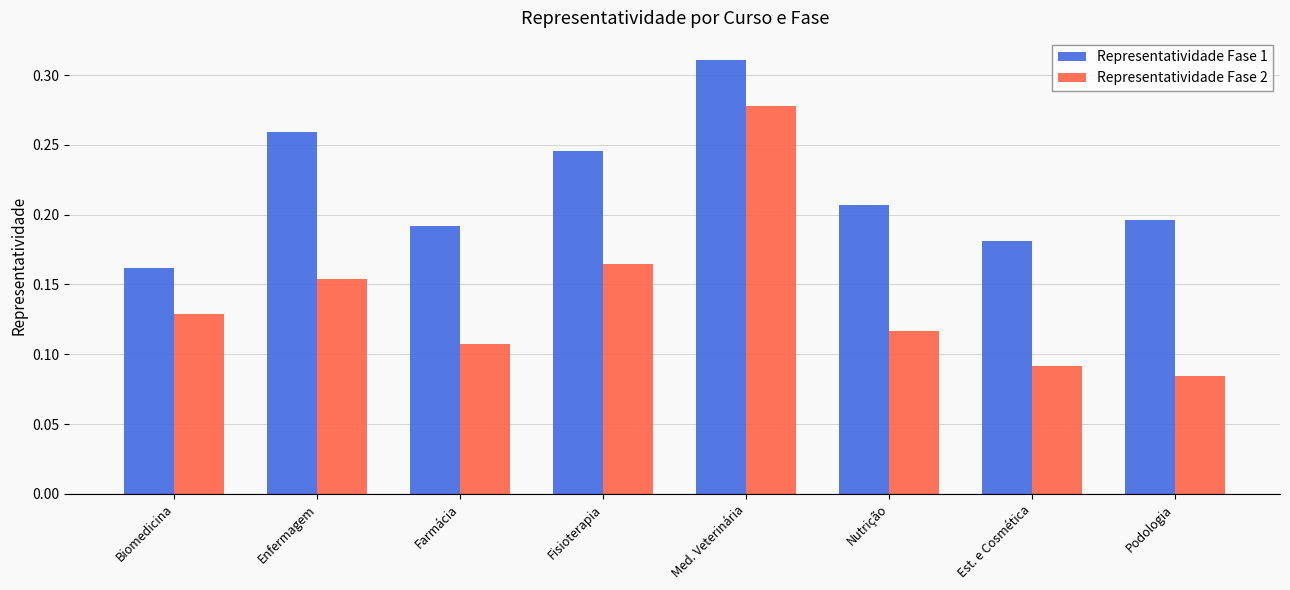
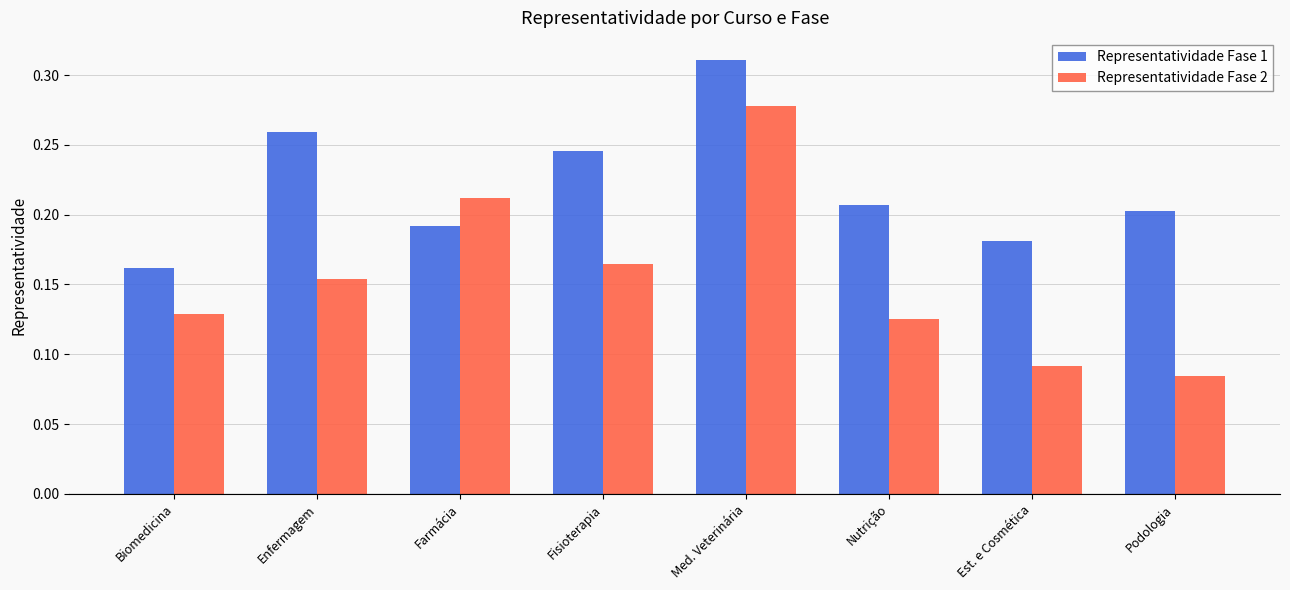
  {
    "Representatividade Fase 1": {
      "Biomedicina": 0.161,
      "Enfermagem": 0.259,
      "Farmácia": 0.192,
      "Fisioterapia": 0.245,
      "Med. Veterinária": 0.311,
      "Nutrição": 0.207,
      "Est. e Cosmética": 0.181,
-     "Podologia": 0.196
+     "Podologia": 0.202
    },
    "Representatividade Fase 2": {
      "Biomedicina": 0.129,
      "Enfermagem": 0.154,
-     "Farmácia": 0.108,
+     "Farmácia": 0.212,
      "Fisioterapia": 0.165,
      "Med. Veterinária": 0.278,
-     "Nutrição": 0.117,
+     "Nutrição": 0.126,
      "Est. e Cosmética": 0.092,
      "Podologia": 0.085
    }
  }
